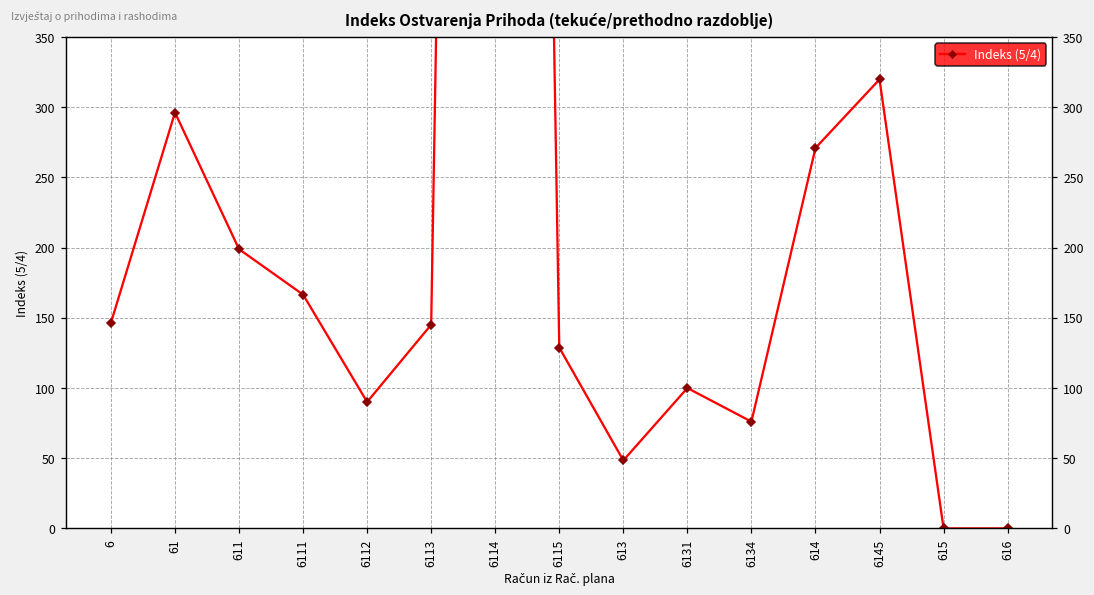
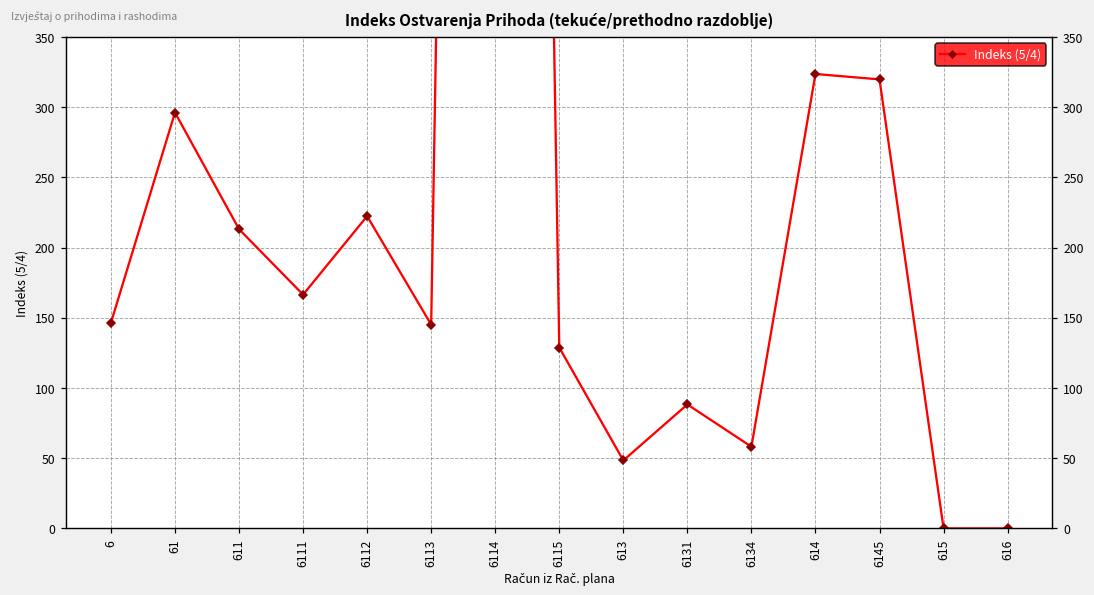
  {
    "6": 146,
    "61": 296,
-   "611": 199,
+   "611": 213,
    "6111": 167,
-   "6112": 90,
+   "6112": 222,
    "6113": 145,
    "6115": 129,
    "613": 48,
-   "6131": 100,
-   "6134": 76,
-   "614": 271,
+   "6131": 88,
+   "6134": 58,
+   "614": 324,
    "6145": 320,
    "615": 0,
    "616": 0
  }
